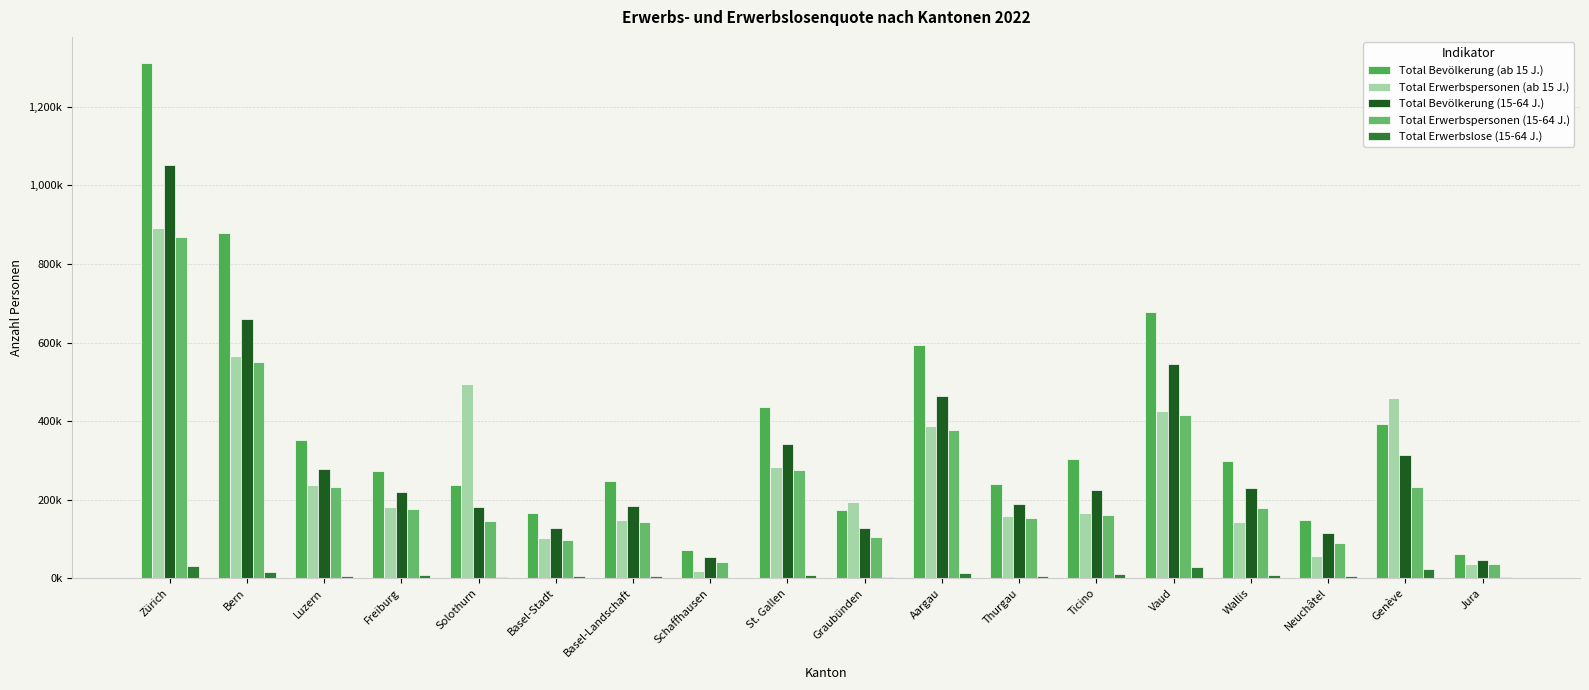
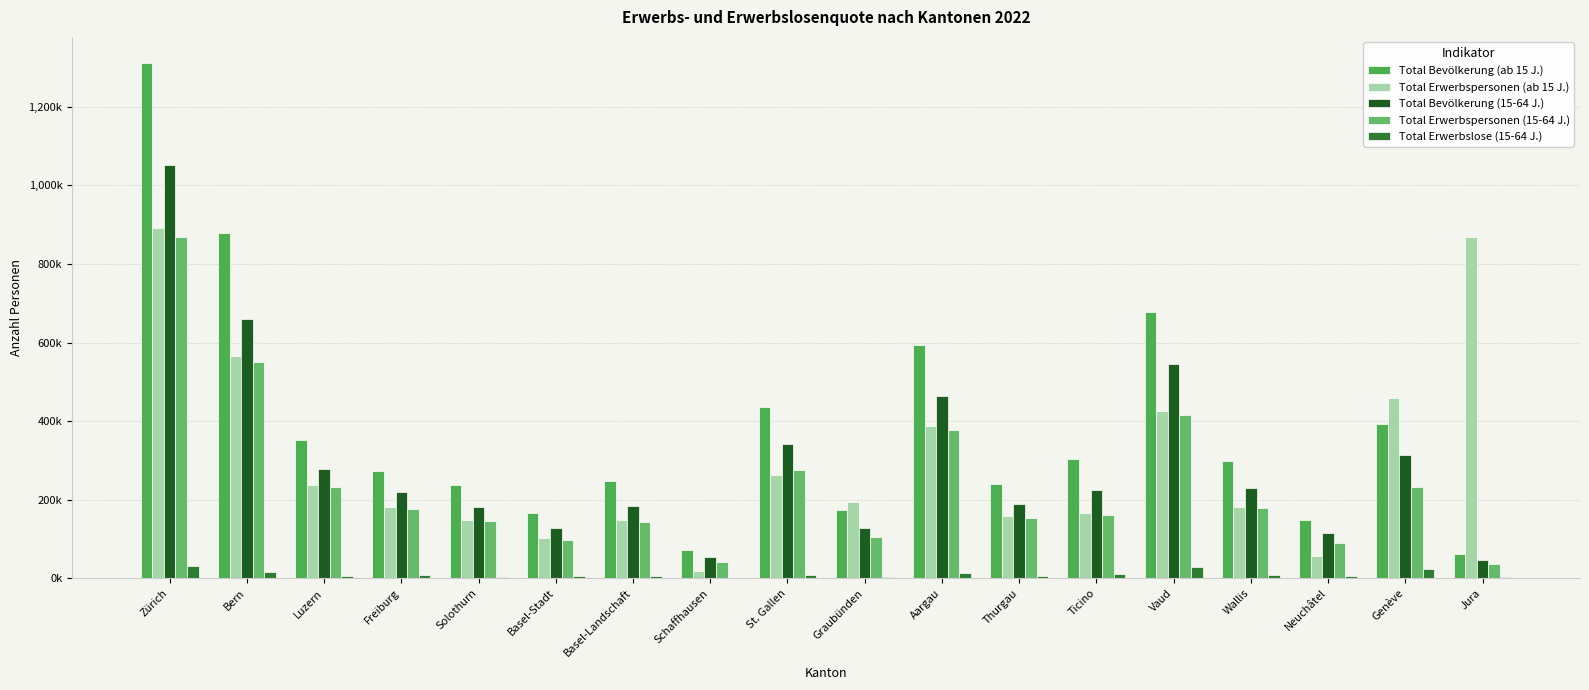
  {
    "Total Erwerbspersonen (ab 15 J.)": {
      "Zürich": "890,000",
      "Bern": "570,000",
      "Luzern": "240,000",
      "Freiburg": "180,000",
-     "Solothurn": "500,000",
+     "Solothurn": "150,000",
      "Basel-Stadt": "100,000",
      "Basel-Landschaft": "150,000",
      "Schaffhausen": "20,000",
-     "St. Gallen": "280,000",
+     "St. Gallen": "260,000",
      "Graubünden": "200,000",
      "Aargau": "390,000",
      "Thurgau": "160,000",
      "Ticino": "170,000",
      "Vaud": "420,000",
-     "Wallis": "140,000",
+     "Wallis": "180,000",
      "Neuchâtel": "60,000",
      "Genève": "460,000",
-     "Jura": "40,000"
+     "Jura": "870,000"
    }
  }
